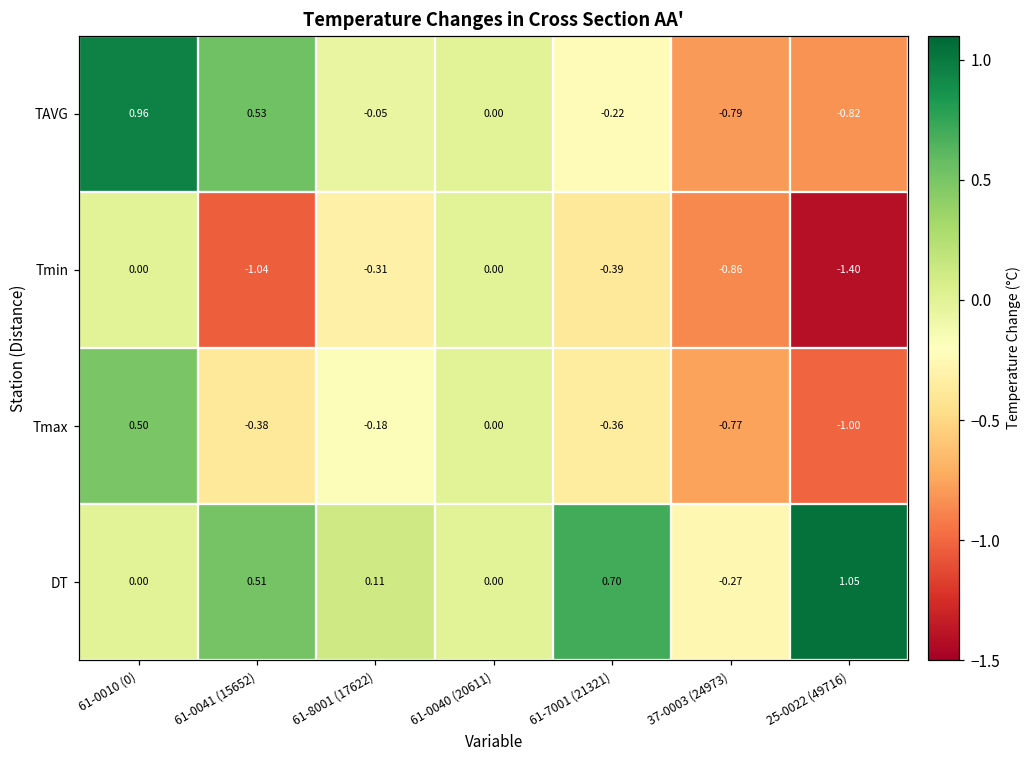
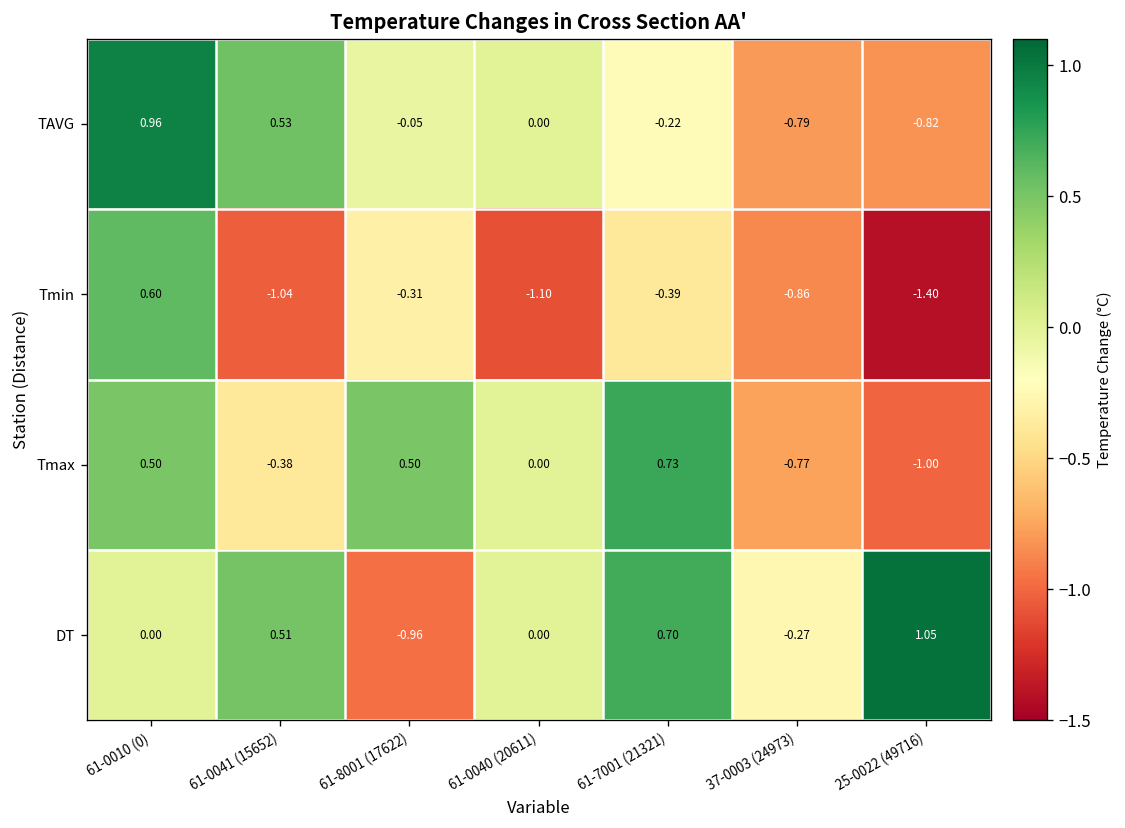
  {
    "TAVG": {
      "61-0010 (0)": 0.96,
      "61-0041 (15652)": 0.53,
      "61-8001 (17622)": -0.05,
      "61-0040 (20611)": 0.00,
      "61-7001 (21321)": -0.22,
      "37-0003 (24973)": -0.79,
      "25-0022 (49716)": -0.82
    },
    "Tmin": {
-     "61-0010 (0)": 0.00,
+     "61-0010 (0)": 0.60,
      "61-0041 (15652)": -1.04,
      "61-8001 (17622)": -0.31,
-     "61-0040 (20611)": 0.00,
+     "61-0040 (20611)": -1.10,
      "61-7001 (21321)": -0.39,
      "37-0003 (24973)": -0.86,
      "25-0022 (49716)": -1.40
    },
    "Tmax": {
      "61-0010 (0)": 0.50,
      "61-0041 (15652)": -0.38,
-     "61-8001 (17622)": -0.18,
+     "61-8001 (17622)": 0.50,
      "61-0040 (20611)": 0.00,
-     "61-7001 (21321)": -0.36,
+     "61-7001 (21321)": 0.73,
      "37-0003 (24973)": -0.77,
      "25-0022 (49716)": -1.00
    },
    "DT": {
      "61-0010 (0)": 0.00,
      "61-0041 (15652)": 0.51,
-     "61-8001 (17622)": 0.11,
+     "61-8001 (17622)": -0.96,
      "61-0040 (20611)": 0.00,
      "61-7001 (21321)": 0.70,
      "37-0003 (24973)": -0.27,
      "25-0022 (49716)": 1.05
    }
  }
